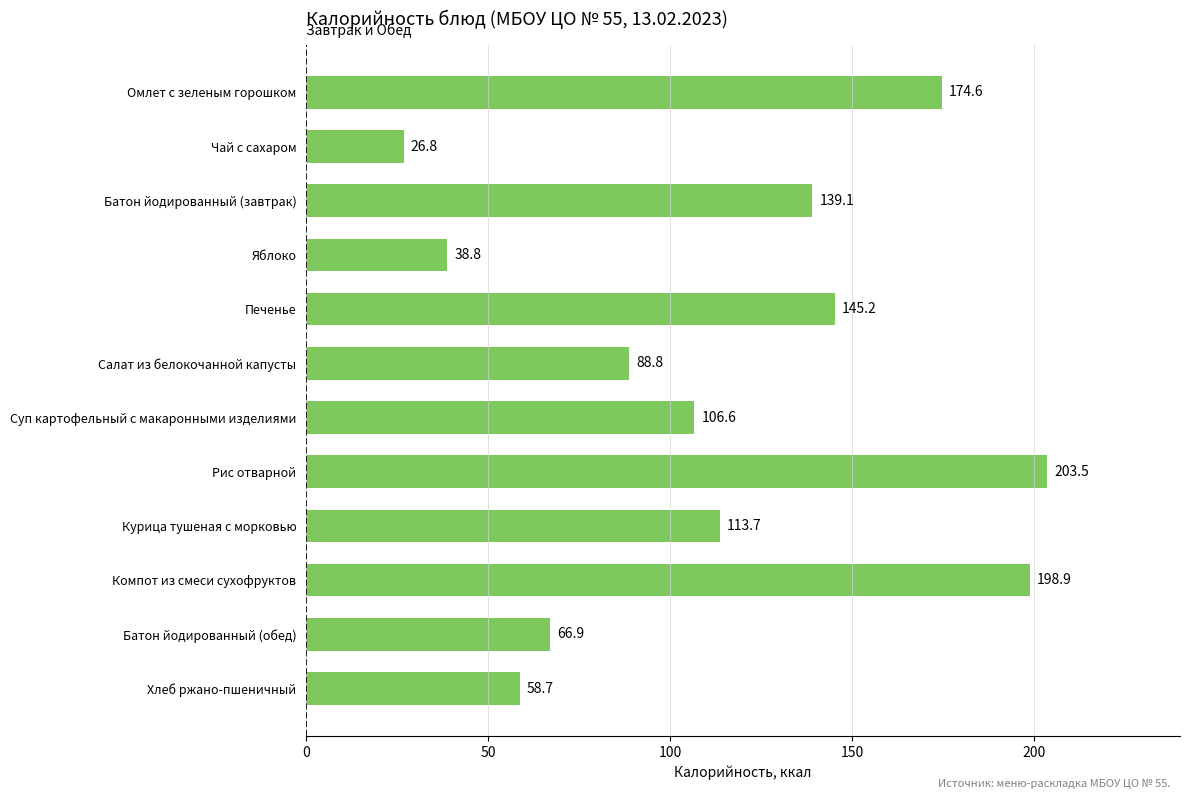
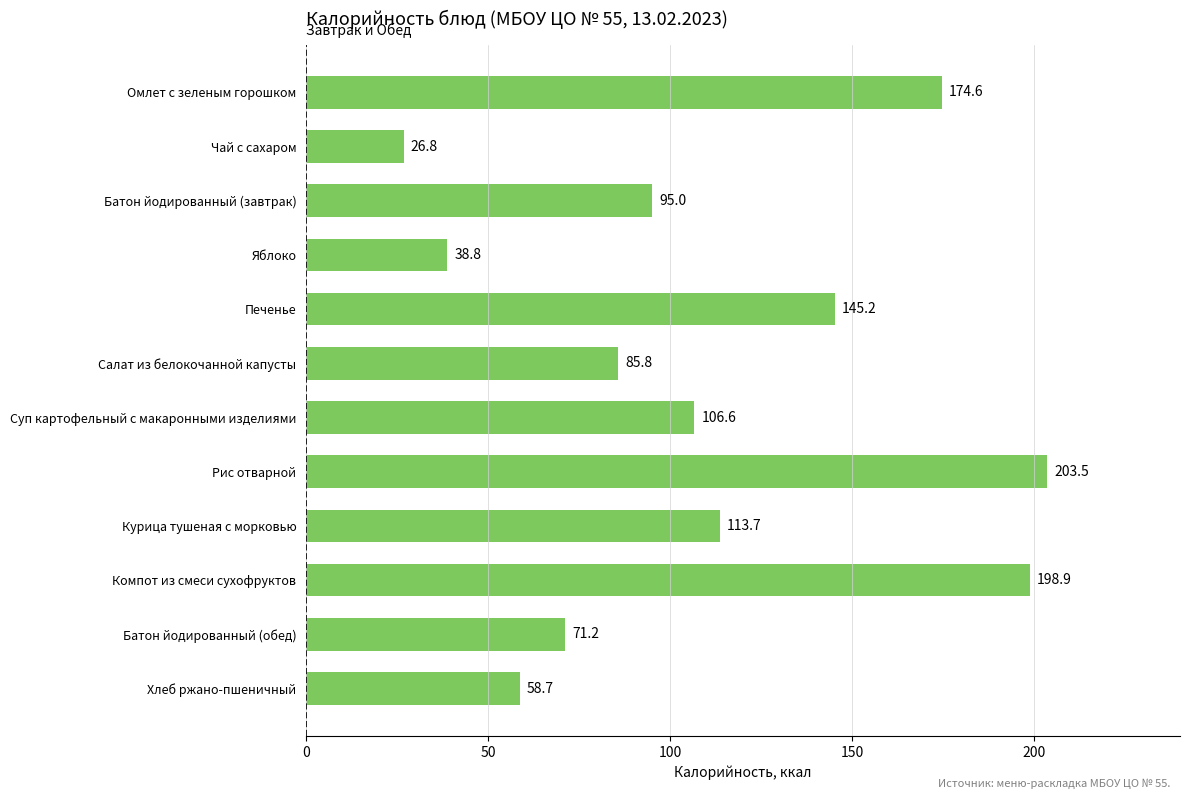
  {
    "Омлет с зеленым горошком": 174.6,
    "Чай с сахаром": 26.8,
-   "Батон йодированный (завтрак)": 139.1,
+   "Батон йодированный (завтрак)": 95.0,
    "Яблоко": 38.8,
    "Печенье": 145.2,
-   "Салат из белокочанной капусты": 88.8,
+   "Салат из белокочанной капусты": 85.8,
    "Суп картофельный с макаронными изделиями": 106.6,
    "Рис отварной": 203.5,
    "Курица тушеная с морковью": 113.7,
    "Компот из смеси сухофруктов": 198.9,
-   "Батон йодированный (обед)": 66.9,
+   "Батон йодированный (обед)": 71.2,
    "Хлеб ржано-пшеничный": 58.7
  }
